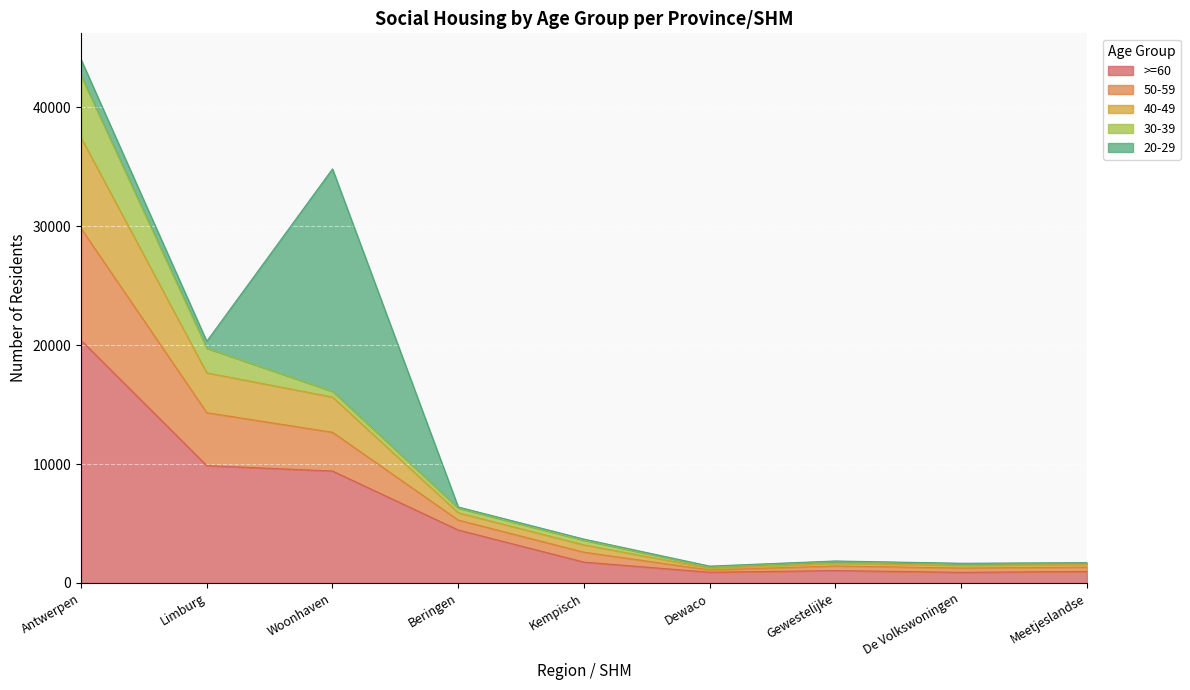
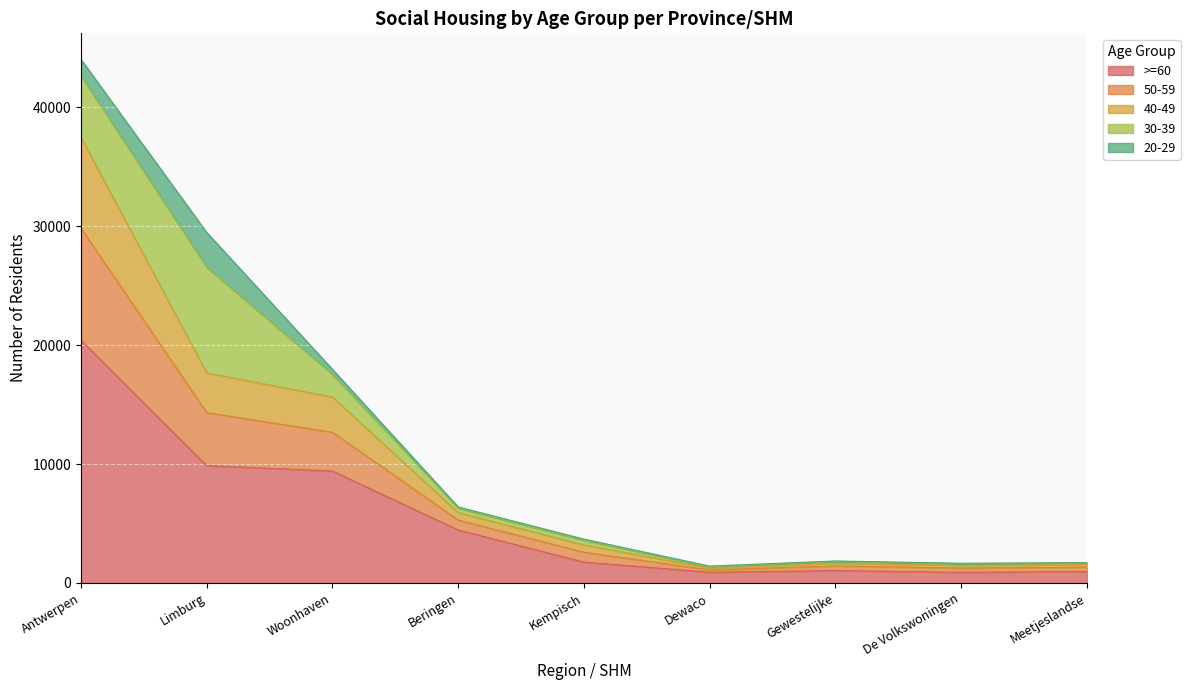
  {
    "30-39": {
      "Antwerpen": 5200,
-     "Limburg": 2100,
-     "Woonhaven": 500
+     "Limburg": 8900,
+     "Woonhaven": 1900
    },
    "20-29": {
      "Antwerpen": 1400,
-     "Limburg": 600,
-     "Woonhaven": 18700
+     "Limburg": 2900,
+     "Woonhaven": 400
    }
  }
